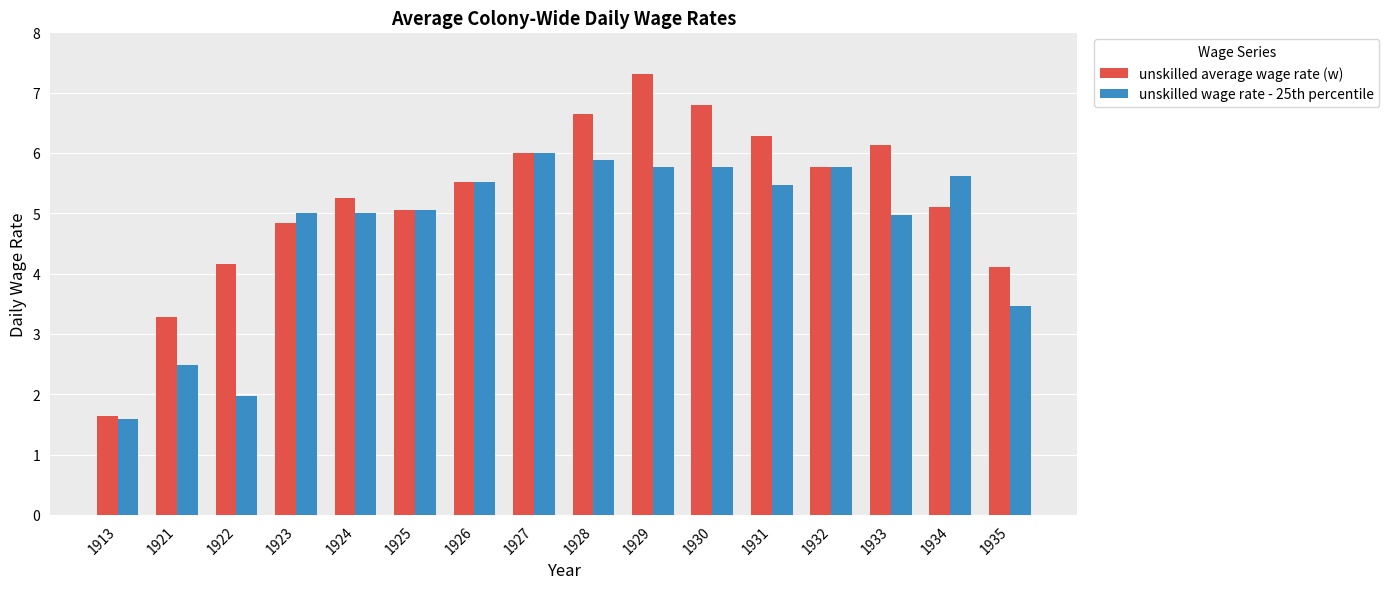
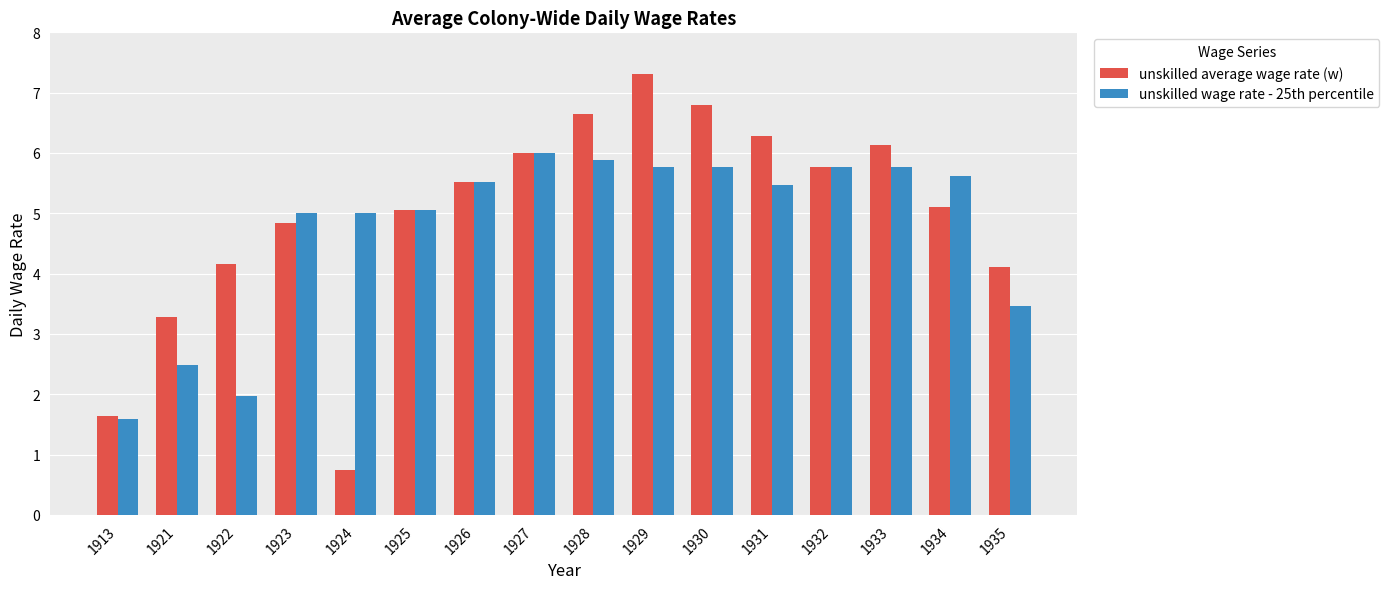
  {
    "unskilled average wage rate (w)": {
      "1913": 1.6,
      "1921": 3.3,
      "1922": 4.2,
      "1923": 4.8,
-     "1924": 5.3,
+     "1924": 0.8,
      "1925": 5.0,
      "1926": 5.5,
      "1927": 6.0,
      "1928": 6.7,
      "1929": 7.3,
      "1930": 6.8,
      "1931": 6.3,
      "1932": 5.8,
      "1933": 6.1,
      "1934": 5.1,
      "1935": 4.1
    },
    "unskilled wage rate - 25th percentile": {
      "1913": 1.6,
      "1921": 2.5,
      "1922": 2.0,
      "1923": 5.0,
      "1924": 5.0,
      "1925": 5.0,
      "1926": 5.5,
      "1927": 6.0,
      "1928": 5.9,
      "1929": 5.8,
      "1930": 5.8,
      "1931": 5.5,
      "1932": 5.8,
-     "1933": 5.0,
+     "1933": 5.8,
      "1934": 5.6,
      "1935": 3.5
    }
  }
